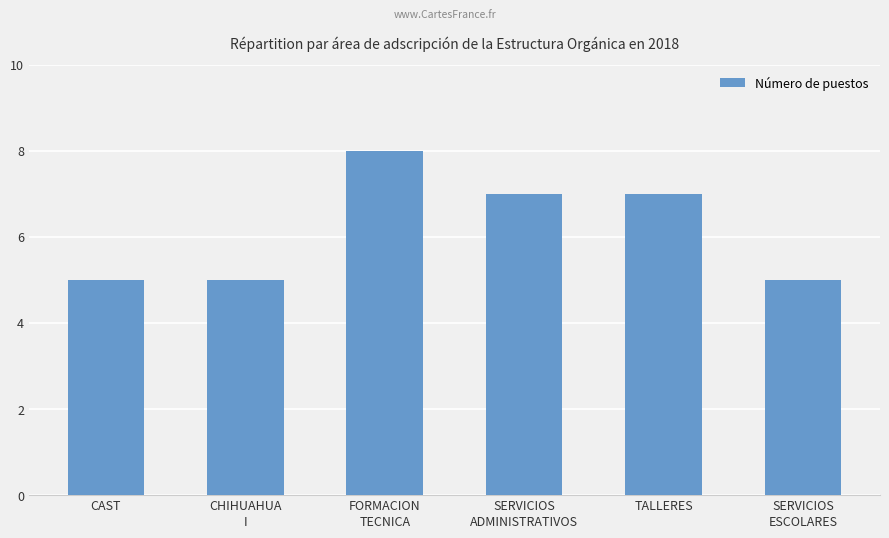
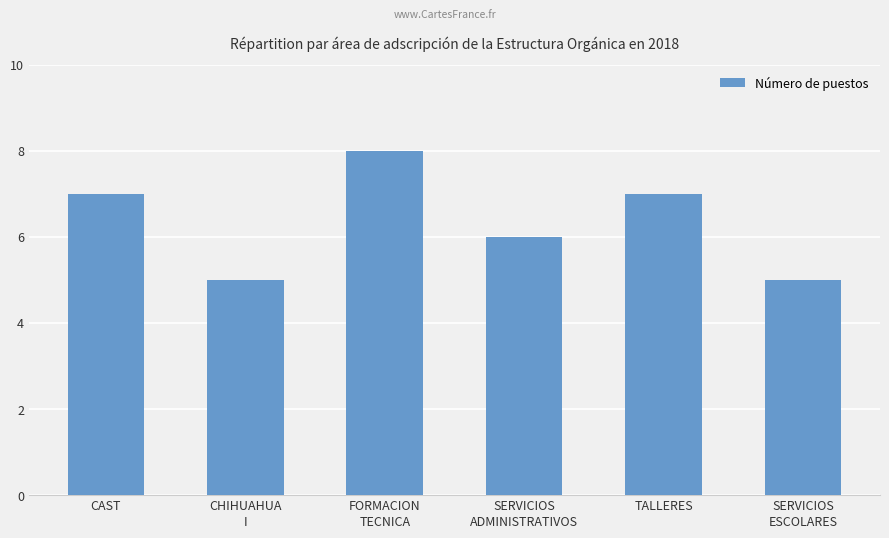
  {
-   "CAST": 5,
+   "CAST": 7,
    "CHIHUAHUA I": 5,
    "FORMACION TECNICA": 8,
-   "SERVICIOS ADMINISTRATIVOS": 7,
+   "SERVICIOS ADMINISTRATIVOS": 6,
    "TALLERES": 7,
    "SERVICIOS ESCOLARES": 5
  }
